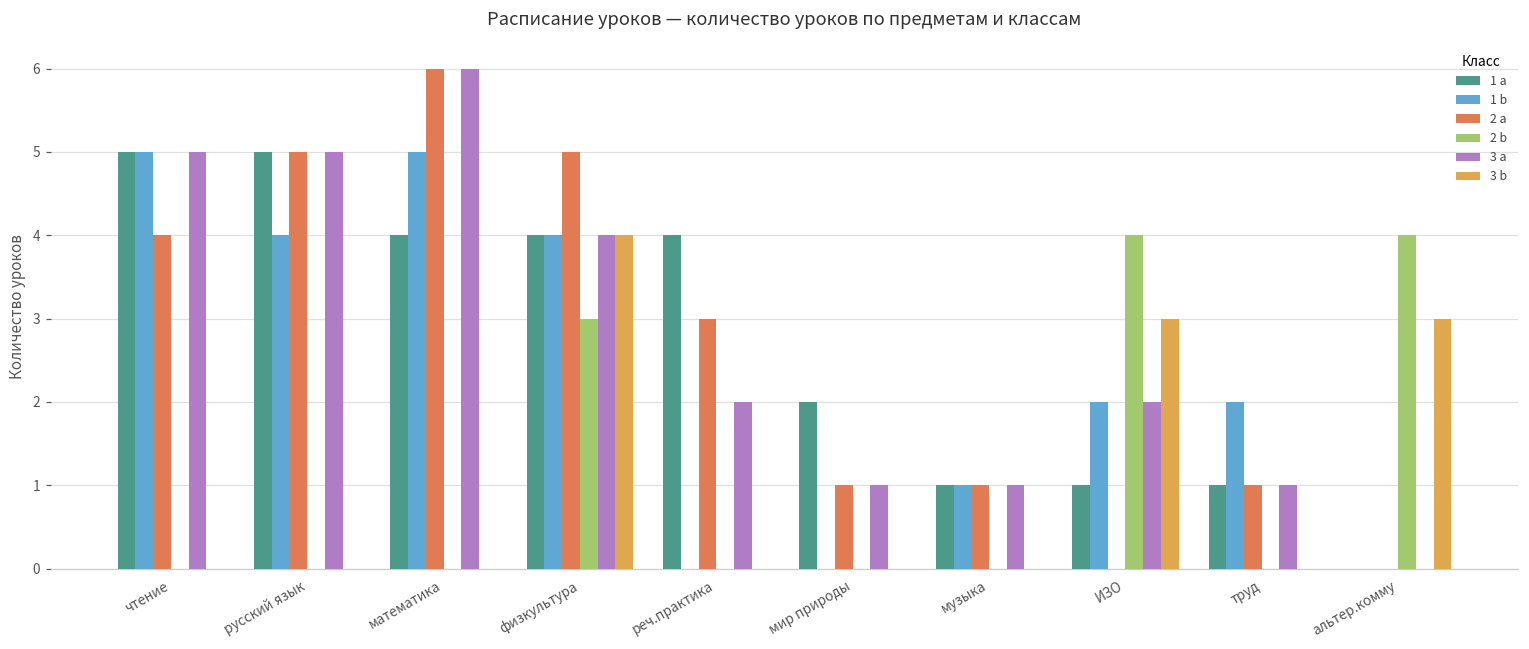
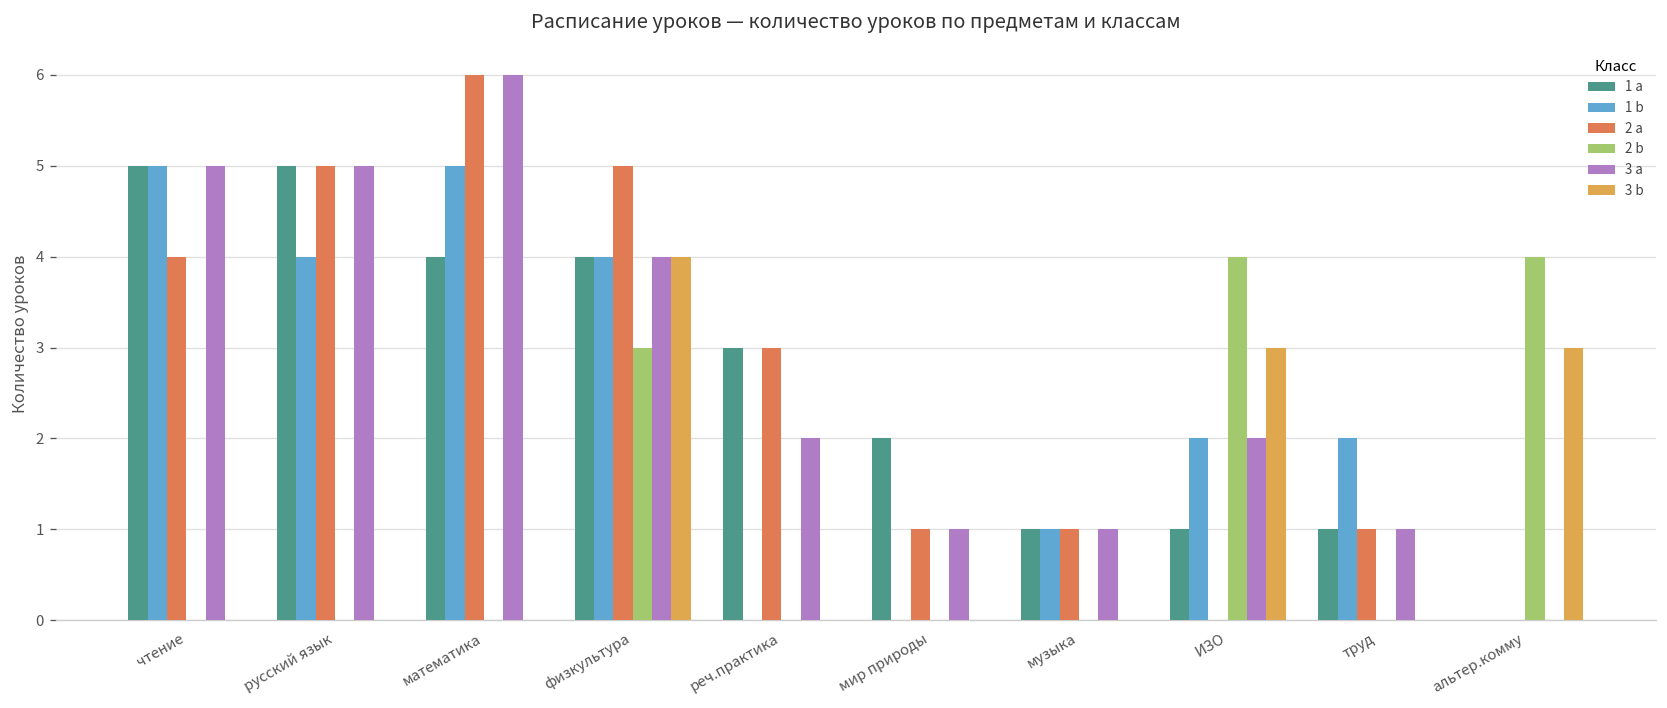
  {
    "1 a": {
      "чтение": 5,
      "русский язык": 5,
      "математика": 4,
      "физкультура": 4,
-     "реч.практика": 4,
+     "реч.практика": 3,
      "мир природы": 2,
      "музыка": 1,
      "ИЗО": 1,
      "труд": 1,
      "альтер.комму": 0
    },
    "1 b": {
      "чтение": 5,
      "русский язык": 4,
      "математика": 5,
      "физкультура": 4,
      "реч.практика": 0,
      "мир природы": 0,
      "музыка": 1,
      "ИЗО": 2,
      "труд": 2,
      "альтер.комму": 0
    },
    "2 b": {
      "чтение": 0,
      "русский язык": 0,
      "математика": 0,
      "физкультура": 3,
      "реч.практика": 0,
      "мир природы": 0,
      "музыка": 0,
      "ИЗО": 4,
      "труд": 0,
      "альтер.комму": 4
    },
    "3 a": {
      "чтение": 5,
      "русский язык": 5,
      "математика": 6,
      "физкультура": 4,
      "реч.практика": 2,
      "мир природы": 1,
      "музыка": 1,
      "ИЗО": 2,
      "труд": 1,
      "альтер.комму": 0
    }
  }
